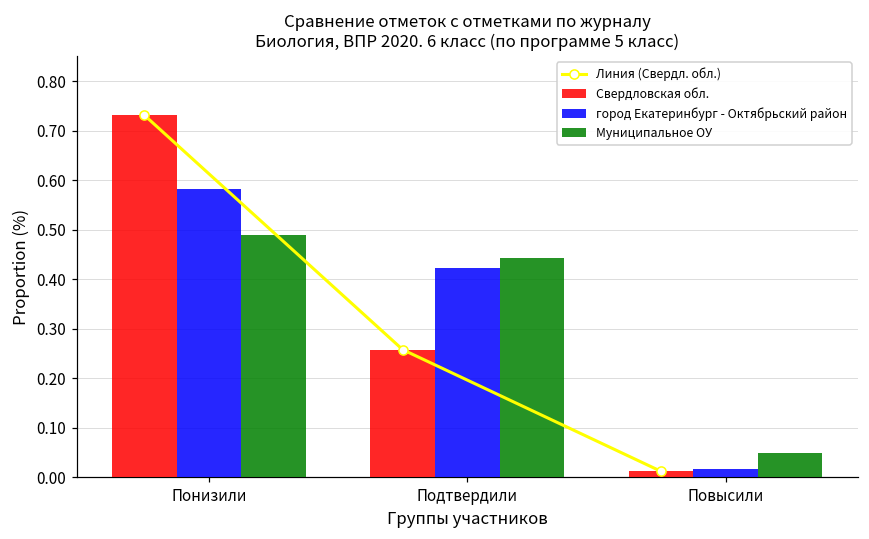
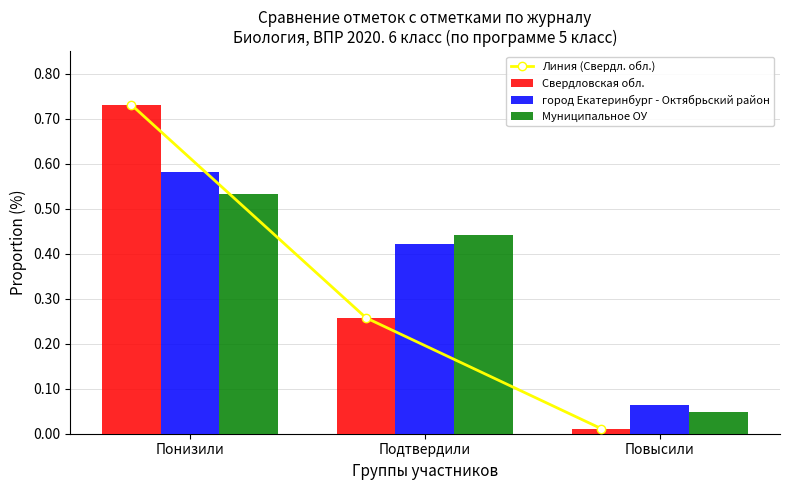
  {
    "Свердловская обл.": {
      "Понизили": 0.73,
      "Подтвердили": 0.26,
      "Повысили": 0.01
    },
    "город Екатеринбург - Октябрьский район": {
      "Понизили": 0.58,
      "Подтвердили": 0.42,
-     "Повысили": 0.02
+     "Повысили": 0.06
    },
    "Муниципальное ОУ": {
-     "Понизили": 0.49,
+     "Понизили": 0.53,
      "Подтвердили": 0.44,
      "Повысили": 0.05
    }
  }
